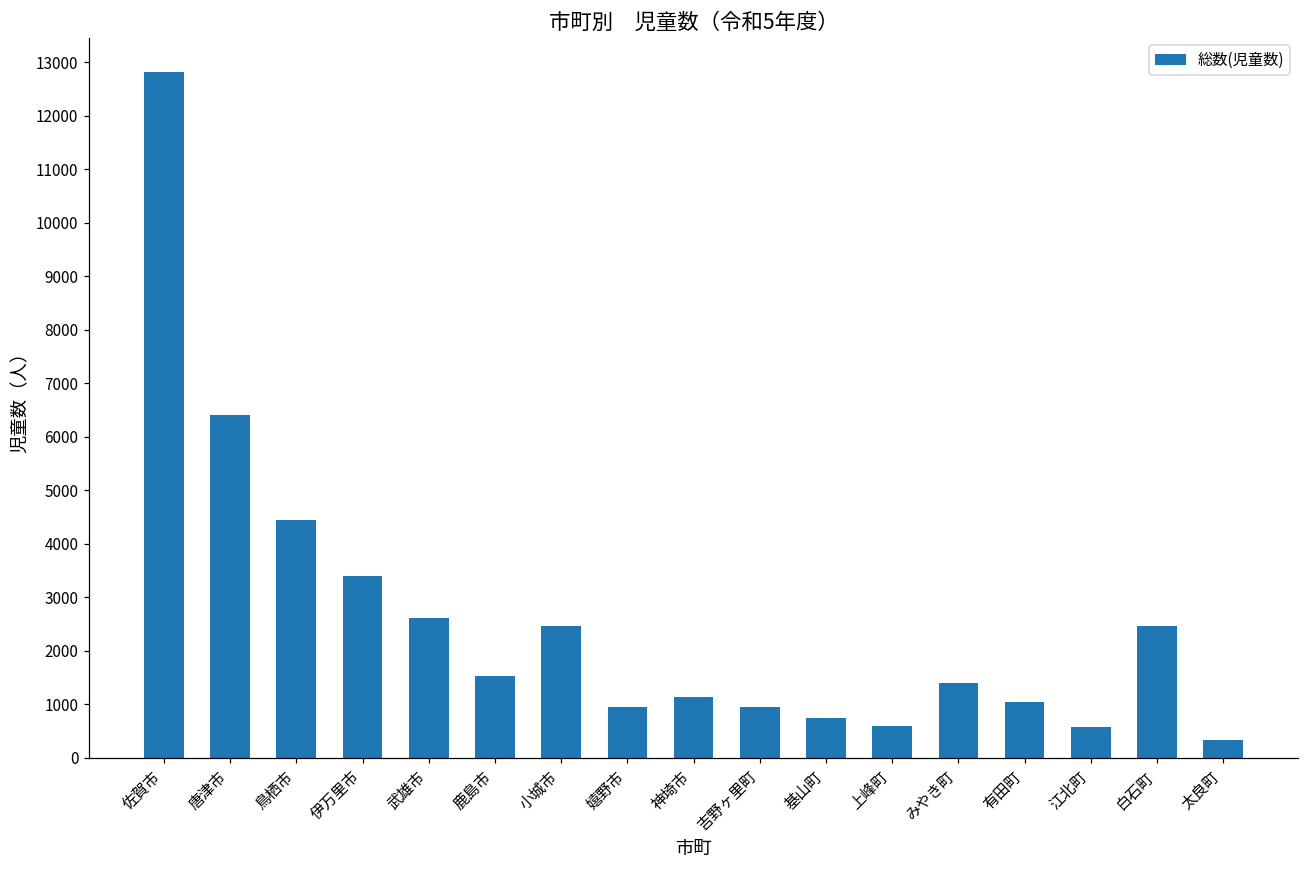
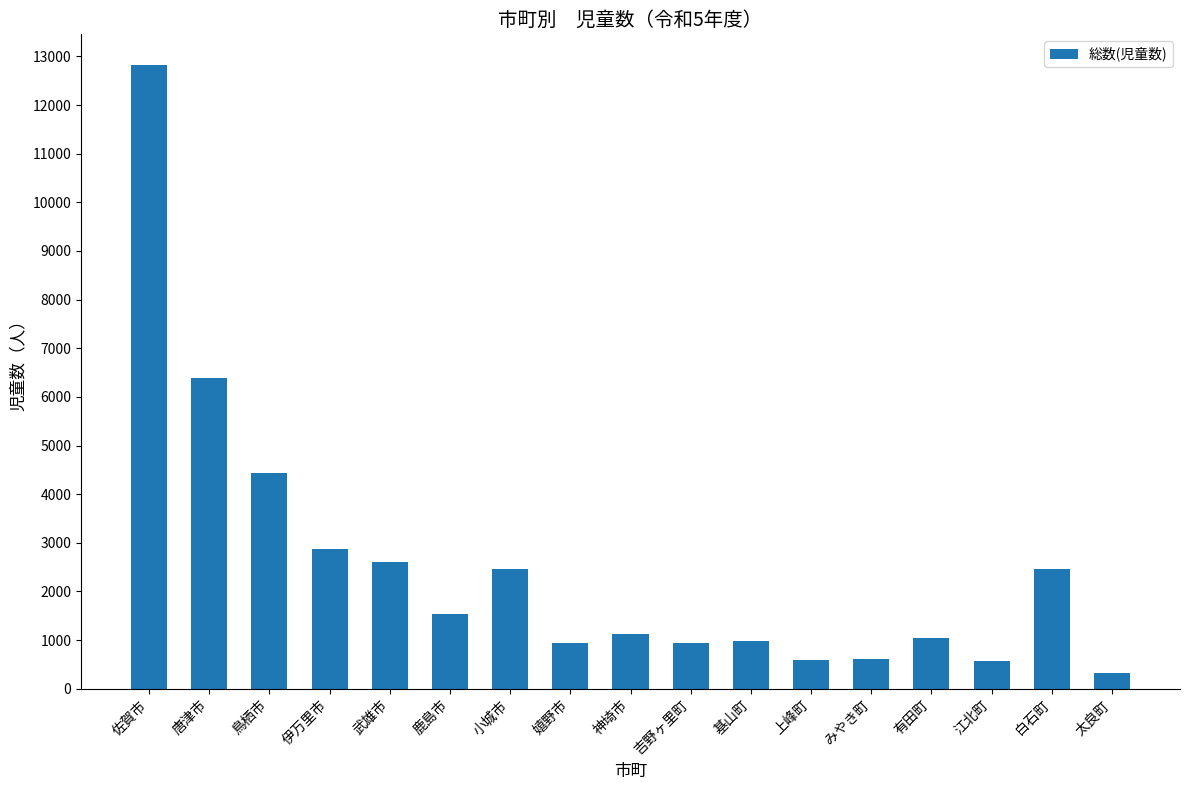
  {
    "佐賀市": 12800,
    "唐津市": 6400,
    "鳥栖市": 4400,
-   "伊万里市": 3400,
+   "伊万里市": 2900,
    "武雄市": 2600,
    "鹿島市": 1500,
    "小城市": 2500,
    "嬉野市": 900,
    "神埼市": 1100,
    "吉野ヶ里町": 1000,
-   "基山町": 700,
+   "基山町": 1000,
    "上峰町": 600,
-   "みやき町": 1400,
+   "みやき町": 600,
    "有田町": 1000,
    "江北町": 600,
    "白石町": 2500,
    "太良町": 300
  }
